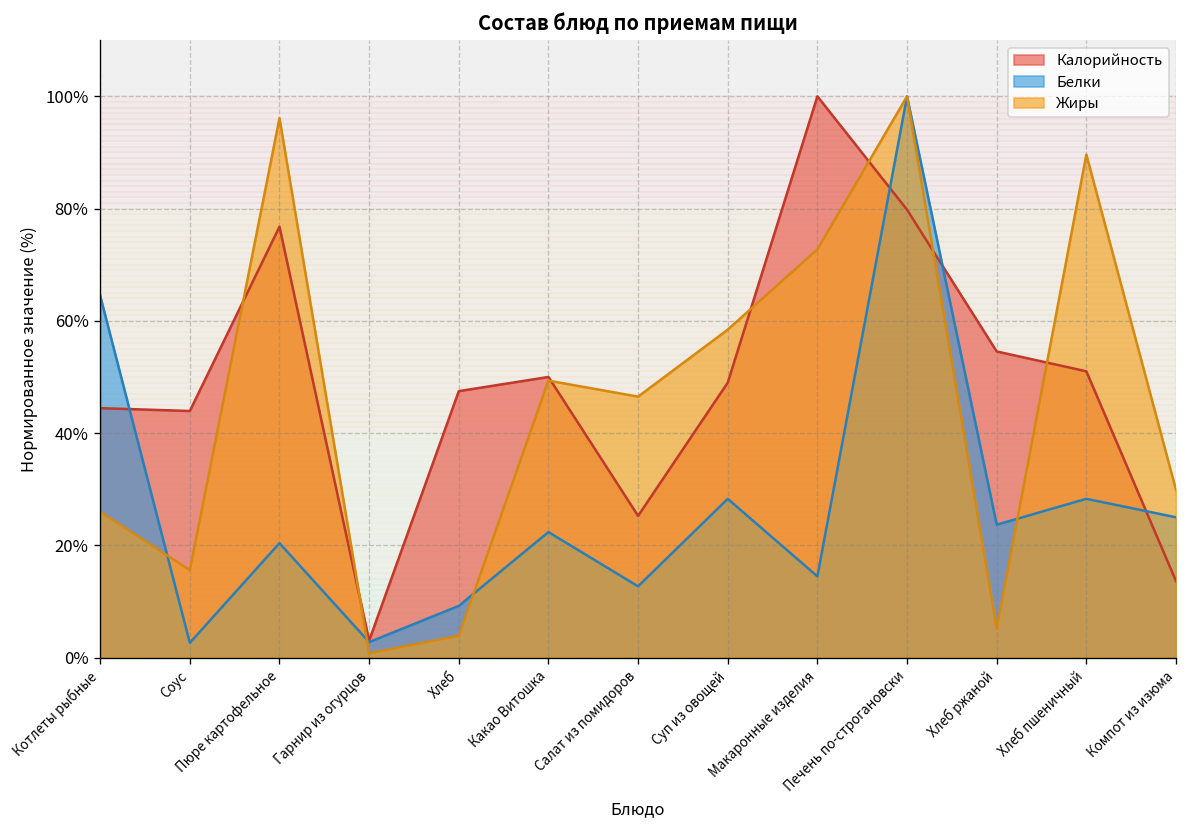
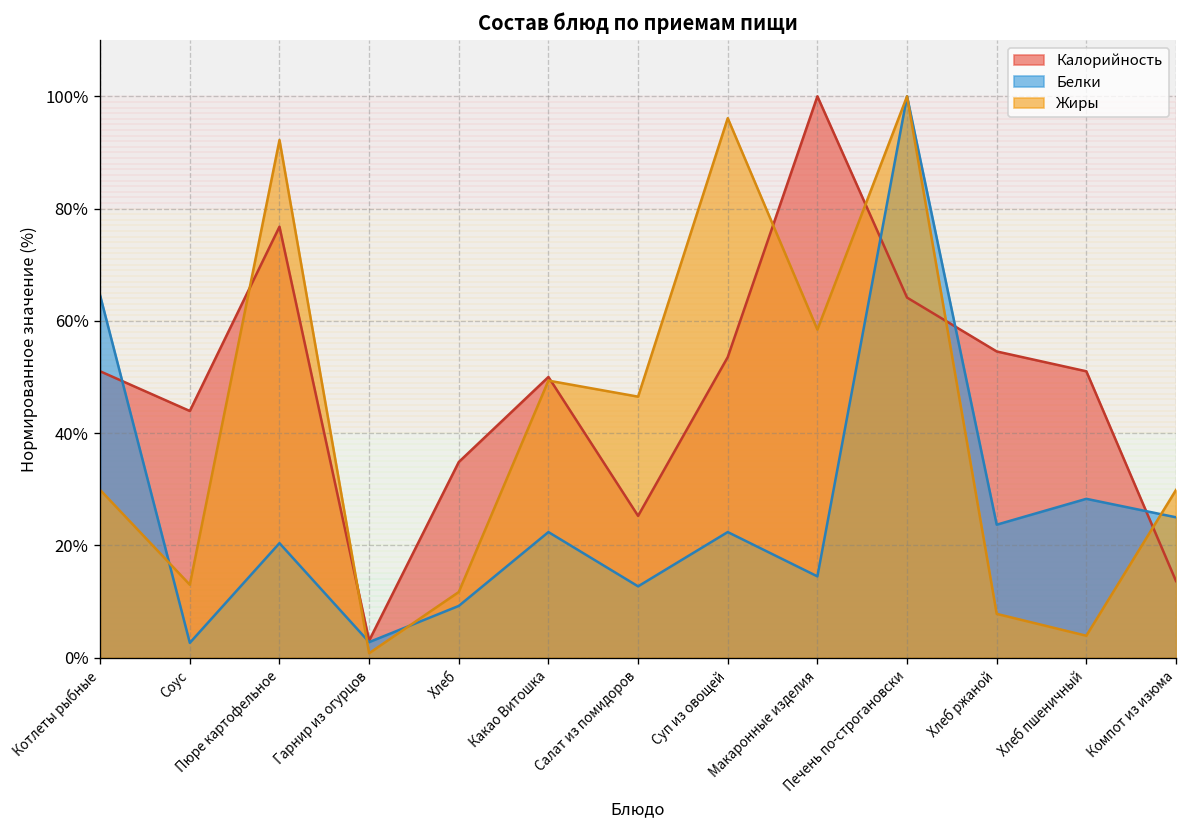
  {
    "Калорийность": {
-     "Котлеты рыбные": "44%",
+     "Котлеты рыбные": "51%",
      "Соус": "44%",
      "Пюре картофельное": "77%",
-     "Хлеб": "47%",
+     "Хлеб": "35%",
      "Какао Витошка": "50%",
      "Салат из помидоров": "25%",
-     "Суп из овощей": "49%",
+     "Суп из овощей": "54%",
      "Макаронные изделия": "100%",
-     "Печень по-строгановски": "80%",
+     "Печень по-строгановски": "64%",
      "Хлеб ржаной": "55%",
      "Хлеб пшеничный": "51%",
      "Компот из изюма": "14%"
    },
    "Белки": {
      "Котлеты рыбные": "64%",
      "Соус": "3%",
      "Пюре картофельное": "20%",
      "Хлеб": "9%",
      "Какао Витошка": "22%",
      "Салат из помидоров": "13%",
-     "Суп из овощей": "28%",
+     "Суп из овощей": "22%",
      "Макаронные изделия": "14%",
      "Хлеб ржаной": "24%",
      "Хлеб пшеничный": "28%",
      "Компот из изюма": "25%"
    },
    "Жиры": {
-     "Котлеты рыбные": "26%",
-     "Соус": "16%",
-     "Пюре картофельное": "96%",
+     "Котлеты рыбные": "30%",
+     "Соус": "13%",
+     "Пюре картофельное": "92%",
      "Гарнир из огурцов": "1%",
-     "Хлеб": "4%",
+     "Хлеб": "12%",
      "Какао Витошка": "49%",
      "Салат из помидоров": "46%",
-     "Суп из овощей": "58%",
-     "Макаронные изделия": "73%",
-     "Хлеб ржаной": "5%",
-     "Хлеб пшеничный": "90%",
+     "Суп из овощей": "96%",
+     "Макаронные изделия": "58%",
+     "Хлеб ржаной": "8%",
+     "Хлеб пшеничный": "4%",
      "Компот из изюма": "30%"
    }
  }
